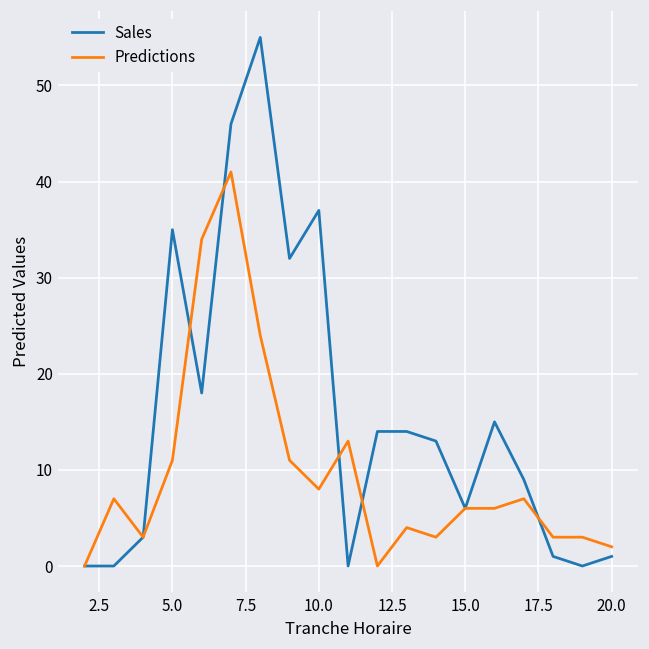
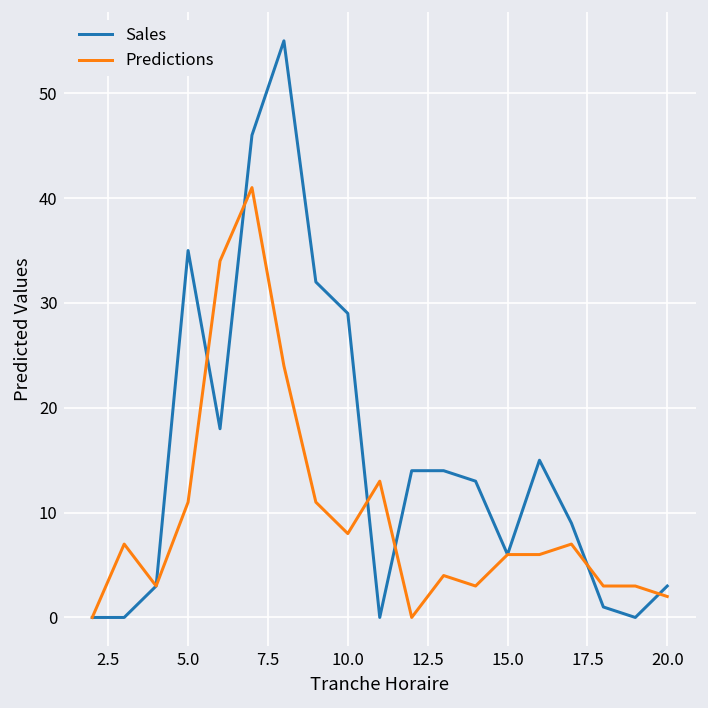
  {
    "Sales": {
      "5.0": 35,
-     "10.0": 37,
-     "20.0": 1
+     "10.0": 29,
+     "20.0": 3
    },
    "Predictions": {
      "5.0": 11,
      "10.0": 8,
      "20.0": 2
    }
  }
